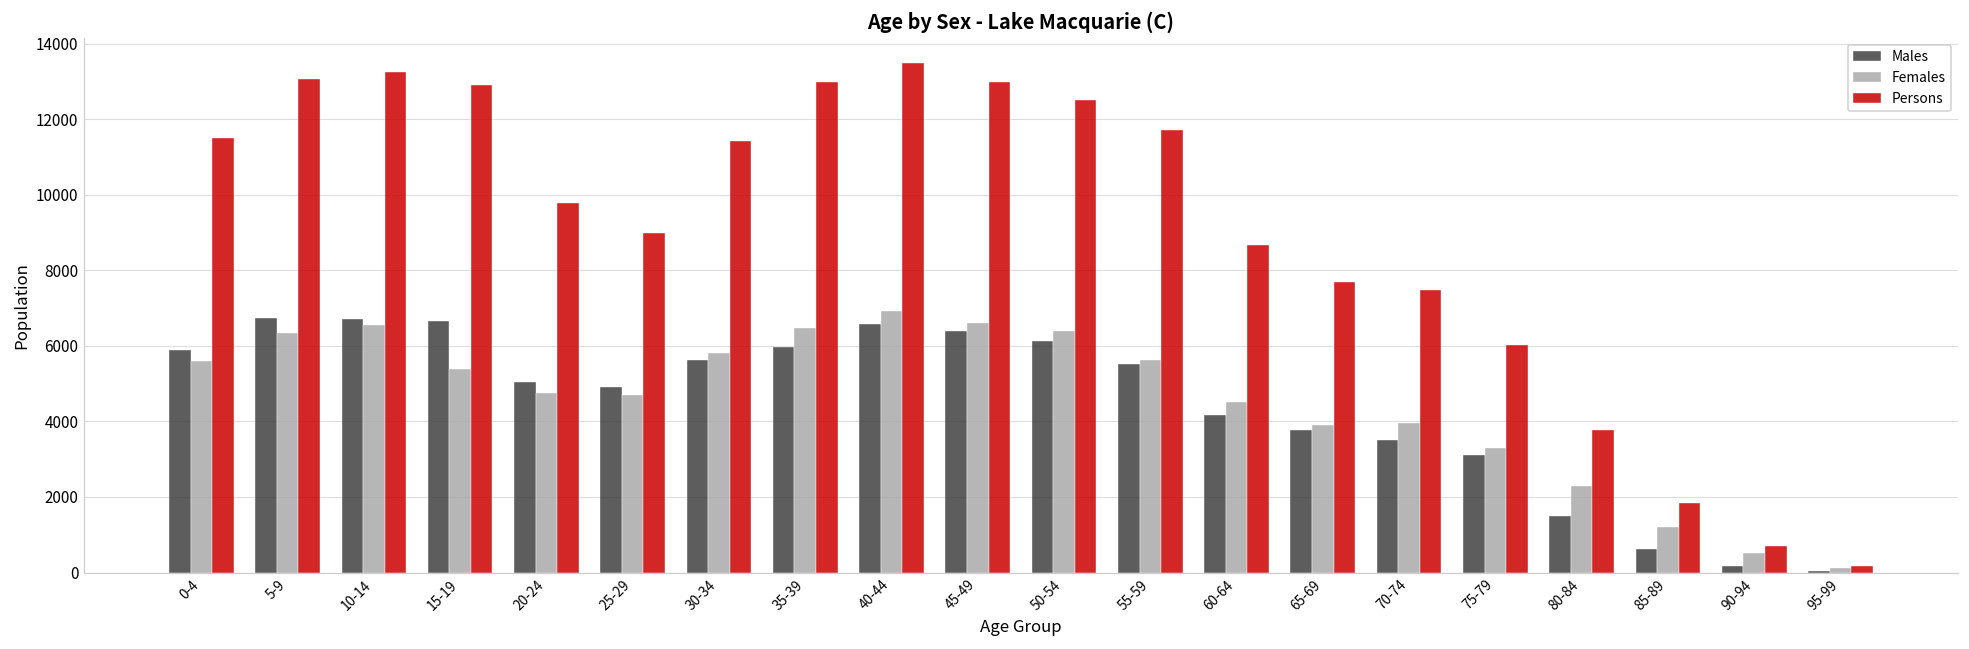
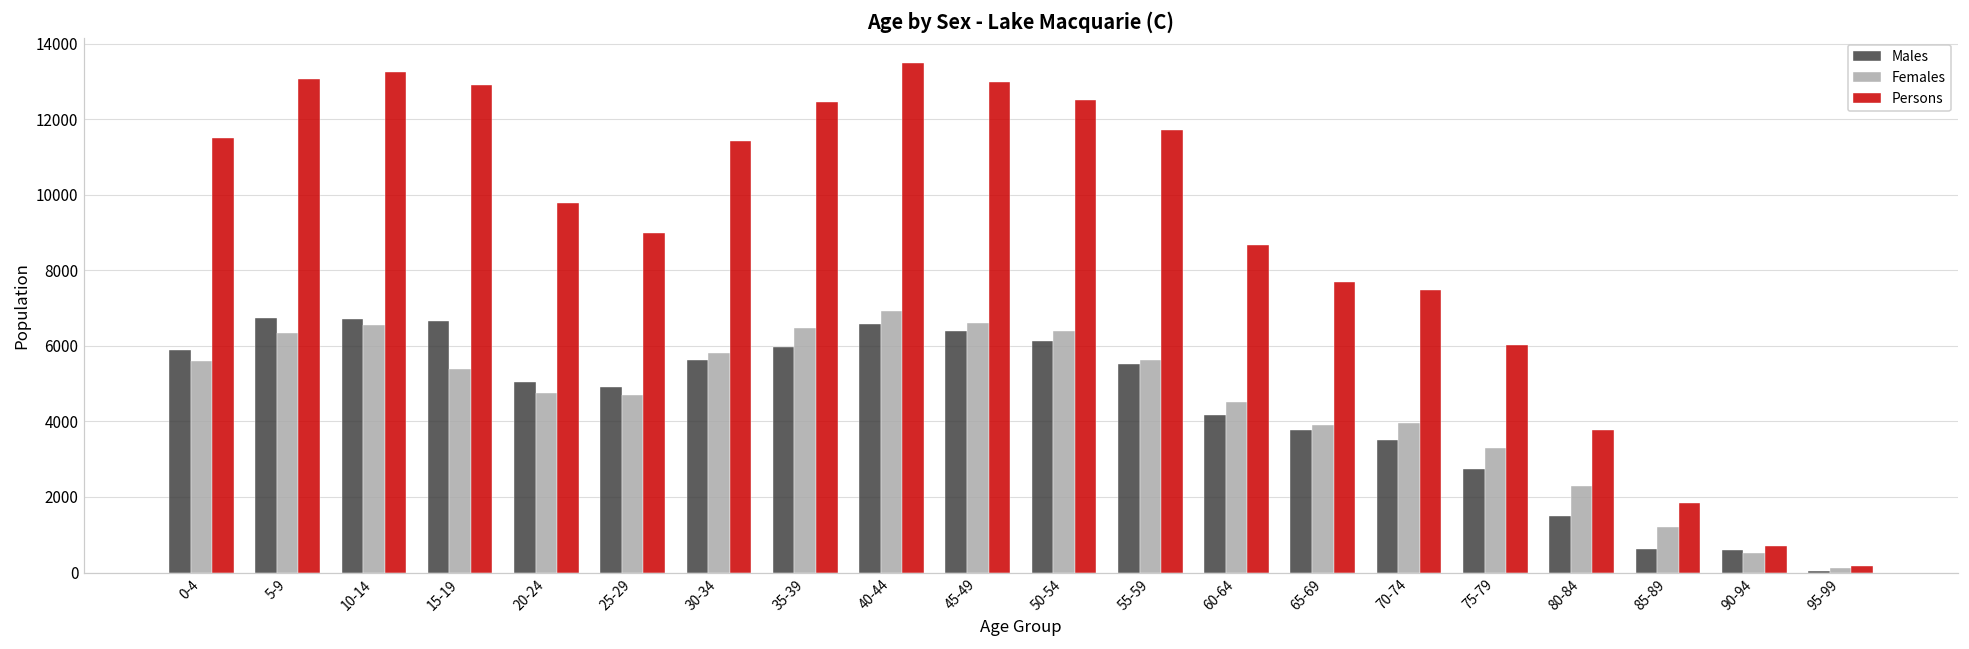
  {
    "Males": {
      "0-4": 5900,
      "5-9": 6700,
      "10-14": 6700,
      "15-19": 6700,
      "20-24": 5000,
      "25-29": 4900,
      "30-34": 5600,
      "35-39": 6000,
      "40-44": 6600,
      "45-49": 6400,
      "50-54": 6100,
      "55-59": 5500,
      "60-64": 4200,
      "65-69": 3800,
      "70-74": 3500,
-     "75-79": 3100,
+     "75-79": 2800,
      "80-84": 1500,
      "85-89": 600,
-     "90-94": 200
+     "90-94": 600
    },
    "Females": {
      "0-4": 5600,
      "5-9": 6300,
      "10-14": 6500,
      "15-19": 5400,
      "20-24": 4700,
      "25-29": 4700,
      "30-34": 5800,
      "35-39": 6500,
      "40-44": 6900,
      "45-49": 6600,
      "50-54": 6400,
      "55-59": 5600,
      "60-64": 4500,
      "65-69": 3900,
      "70-74": 4000,
      "75-79": 3300,
      "80-84": 2300,
      "85-89": 1200,
      "90-94": 500,
      "95-99": 100
    },
    "Persons": {
      "0-4": 11500,
      "5-9": 13100,
      "10-14": 13300,
      "15-19": 12900,
      "20-24": 9800,
      "25-29": 9000,
      "30-34": 11400,
-     "35-39": 13000,
+     "35-39": 12500,
      "40-44": 13500,
      "45-49": 13000,
      "50-54": 12500,
      "55-59": 11700,
      "60-64": 8700,
      "65-69": 7700,
      "70-74": 7500,
      "75-79": 6000,
      "80-84": 3800,
      "85-89": 1800,
      "90-94": 700,
      "95-99": 200
    }
  }
